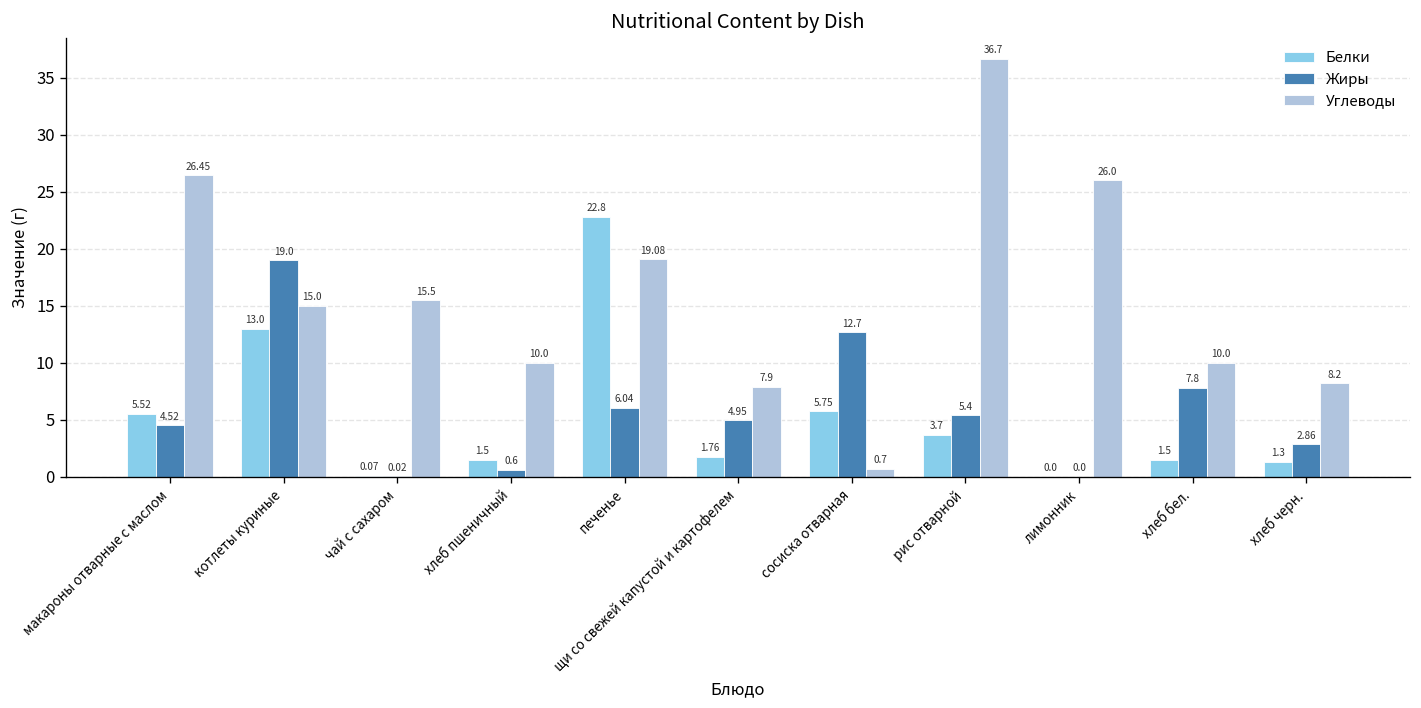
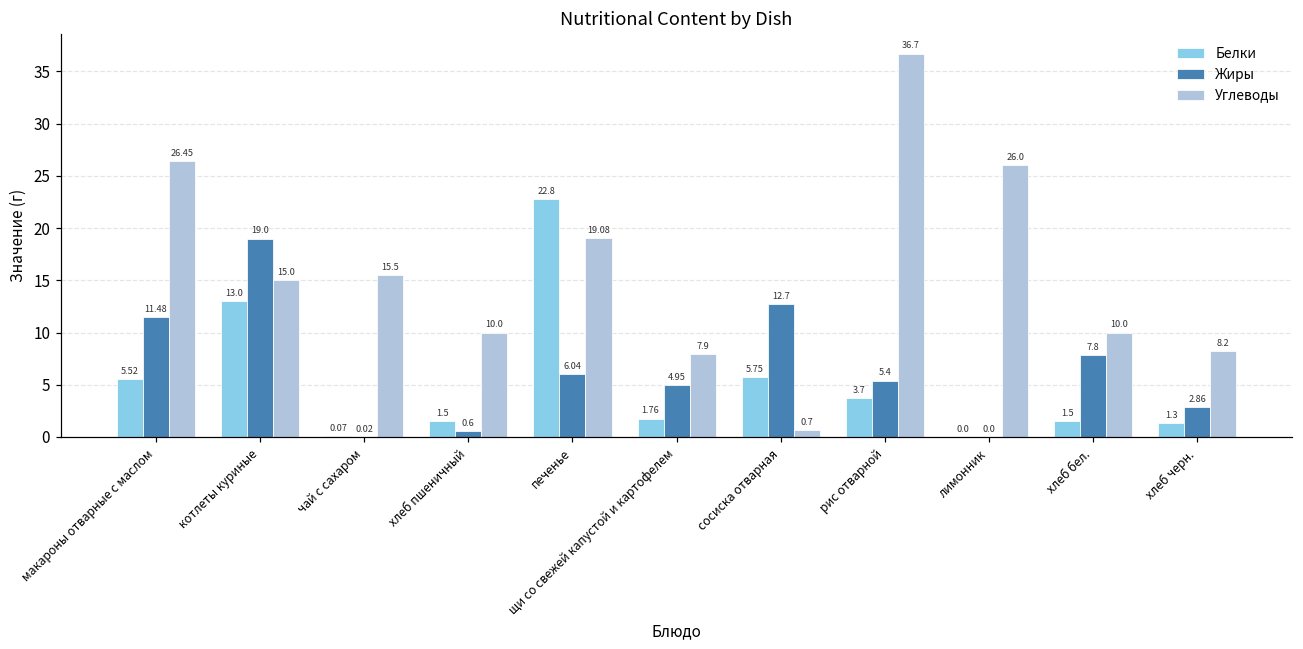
  {
    "Жиры": {
-     "макароны отварные с маслом": 4.52,
+     "макароны отварные с маслом": 11.48,
      "котлеты куриные": 19.0,
      "чай с сахаром": 0.02,
      "хлеб пшеничный": 0.6,
      "печенье": 6.04,
      "щи со свежей капустой и картофелем": 4.95,
      "сосиска отварная": 12.7,
      "рис отварной": 5.4,
      "лимонник": 0.0,
      "хлеб бел.": 7.8,
      "хлеб черн.": 2.86
    }
  }
